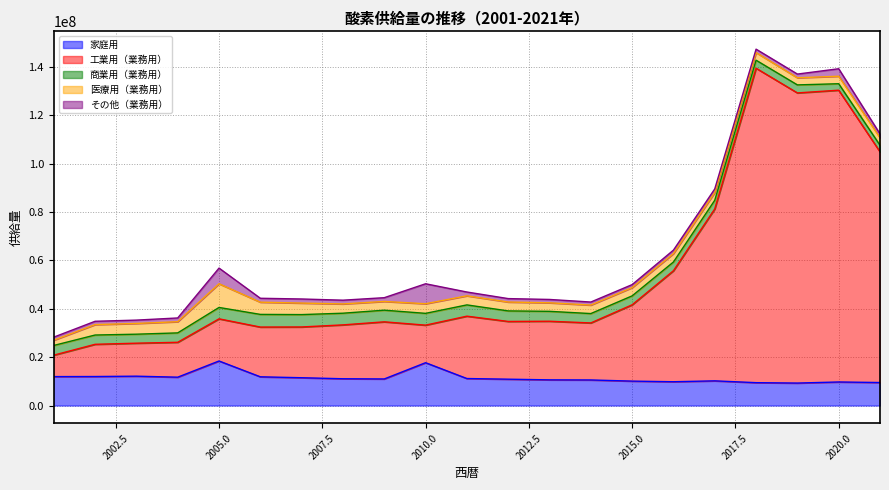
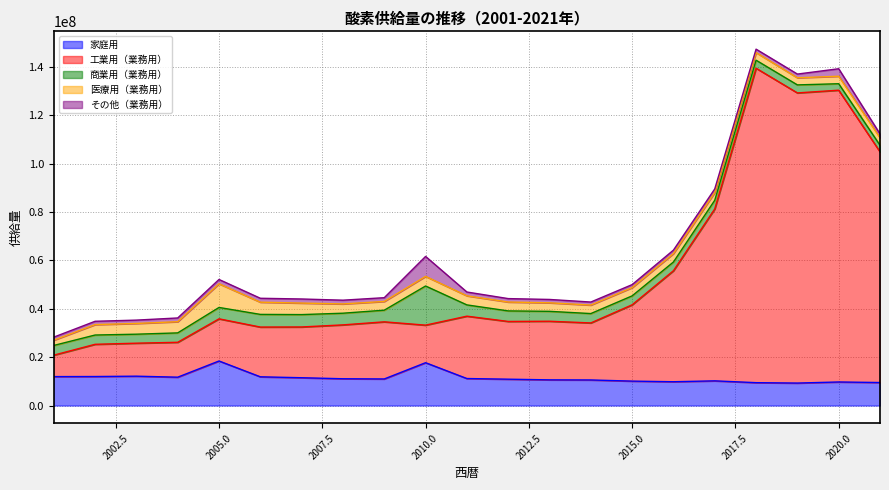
  {
    "家庭用": {
      "2005.0": 18000000,
      "2010.0": 18000000,
      "2015.0": 10000000,
      "2020.0": 10000000
    },
    "工業用（業務用）": {
      "2005.0": 17000000,
      "2010.0": 16000000,
      "2015.0": 32000000,
      "2020.0": 121000000
    },
    "商業用（業務用）": {
      "2005.0": 5000000,
-     "2010.0": 5000000,
+     "2010.0": 16000000,
      "2015.0": 4000000,
      "2020.0": 3000000
    },
    "医療用（業務用）": {
      "2005.0": 10000000,
      "2010.0": 4000000,
      "2015.0": 3000000,
      "2020.0": 3000000
    },
    "その他（業務用）": {
-     "2005.0": 6000000,
+     "2005.0": 2000000,
      "2010.0": 8000000,
      "2015.0": 1000000,
      "2020.0": 3000000
    }
  }
